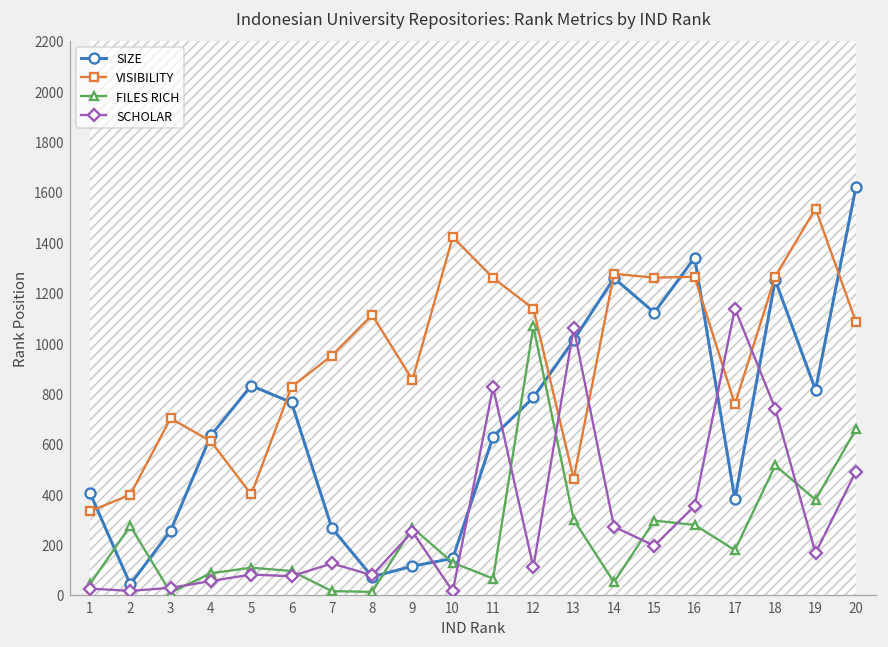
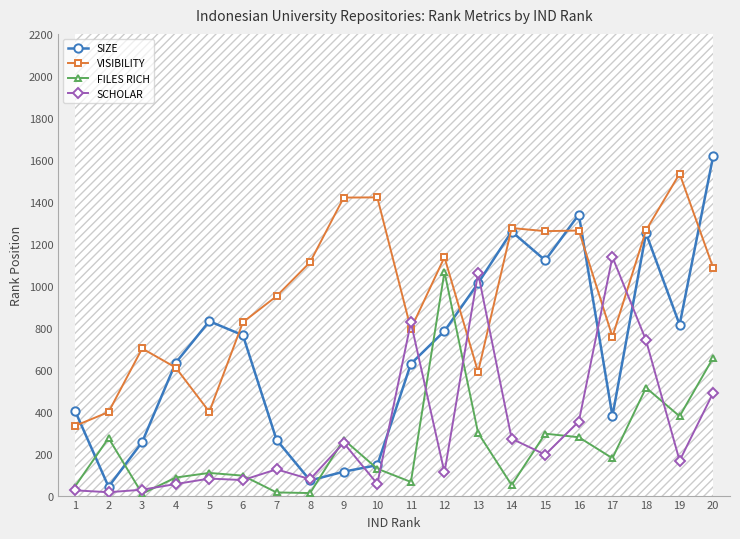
  {
    "SIZE": {
      "1": 410,
      "2": 40,
      "3": 260,
      "4": 630,
      "5": 830,
      "6": 760,
      "7": 270,
      "9": 110,
      "10": 150,
      "11": 630,
      "12": 780,
      "13": 1010,
      "14": 1260,
      "15": 1120,
      "16": 1340,
      "17": 380,
      "18": 1250,
      "19": 810,
      "20": 1620
    },
    "VISIBILITY": {
      "1": 330,
      "2": 400,
      "3": 700,
      "4": 610,
      "5": 400,
      "6": 830,
      "7": 950,
      "8": 1110,
-     "9": 850,
+     "9": 1420,
      "10": 1420,
-     "11": 1260,
+     "11": 790,
      "12": 1140,
-     "13": 460,
+     "13": 590,
      "14": 1280,
      "15": 1260,
      "16": 1260,
      "17": 760,
      "18": 1260,
      "19": 1530,
      "20": 1090
    },
    "FILES RICH": {
      "1": 40,
      "2": 270,
      "3": 10,
      "4": 90,
      "5": 110,
      "6": 100,
      "7": 20,
      "8": 10,
      "9": 270,
      "10": 130,
      "11": 70,
      "12": 1070,
      "13": 300,
      "14": 50,
      "15": 300,
      "16": 280,
      "17": 180,
      "18": 510,
      "19": 380,
      "20": 660
    },
    "SCHOLAR": {
      "1": 30,
      "2": 20,
      "3": 30,
      "4": 60,
      "5": 80,
      "6": 70,
      "7": 130,
      "9": 250,
-     "10": 10,
+     "10": 60,
      "11": 830,
      "12": 110,
      "13": 1060,
      "14": 270,
      "15": 200,
      "16": 350,
      "17": 1140,
      "18": 740,
      "19": 170,
      "20": 490
    }
  }
